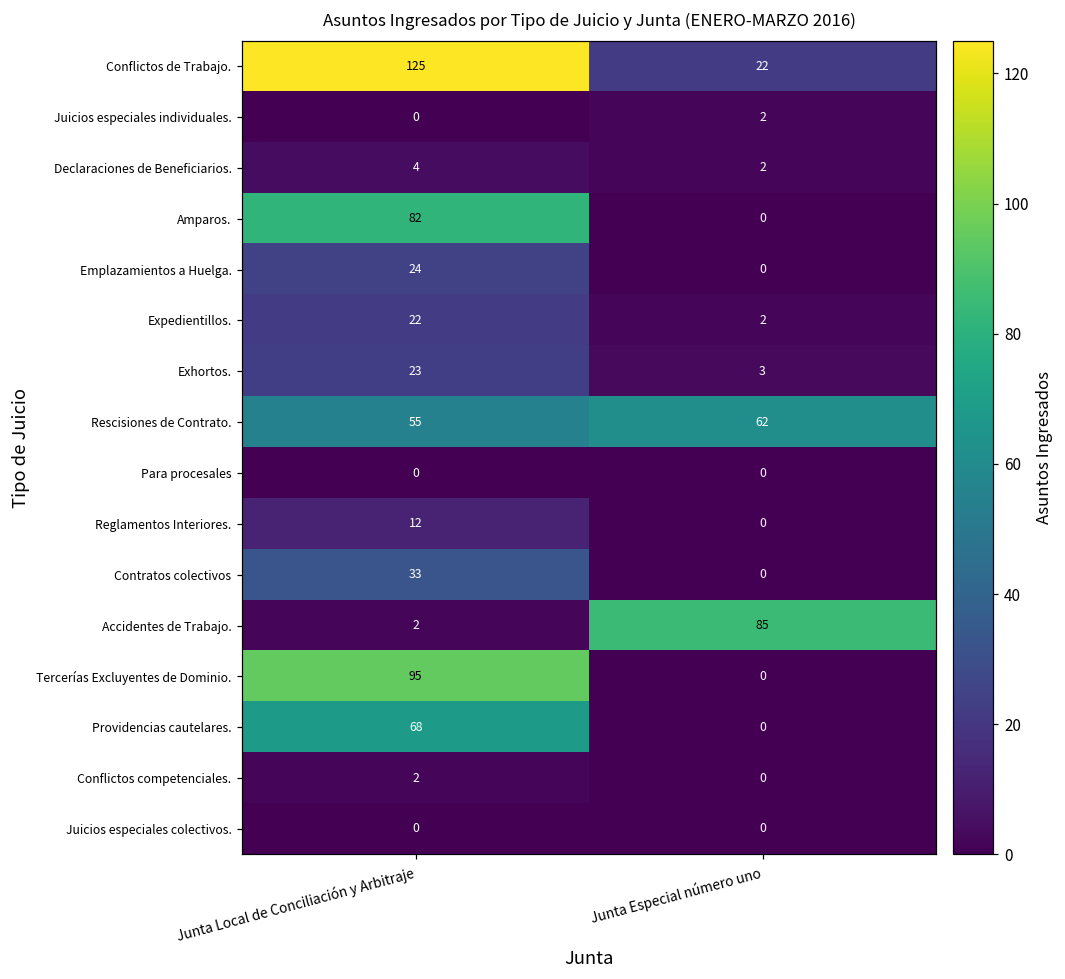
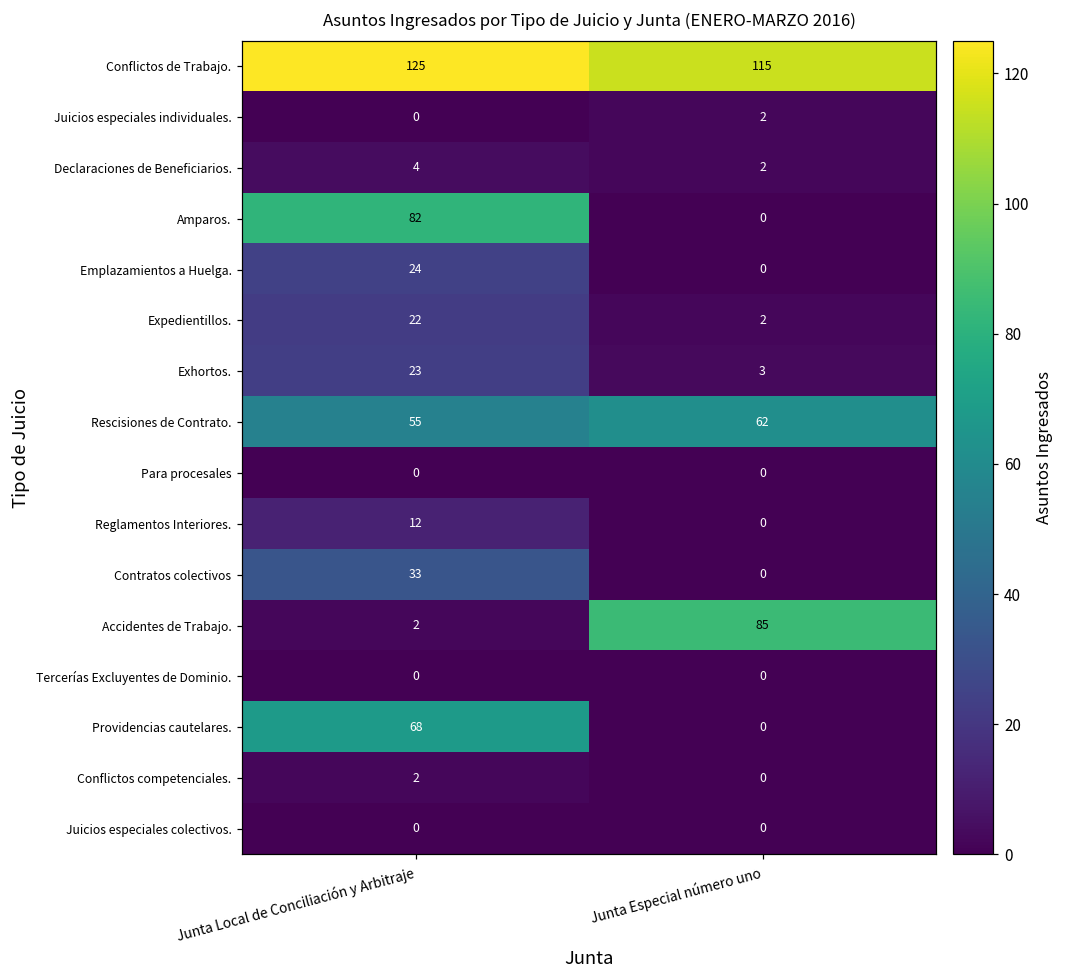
  {
    "Conflictos de Trabajo.": {
      "Junta Local de Conciliación y Arbitraje": 125,
-     "Junta Especial número uno": 22
+     "Junta Especial número uno": 115
    },
    "Juicios especiales individuales.": {
      "Junta Local de Conciliación y Arbitraje": 0,
      "Junta Especial número uno": 2
    },
    "Declaraciones de Beneficiarios.": {
      "Junta Local de Conciliación y Arbitraje": 4,
      "Junta Especial número uno": 2
    },
    "Amparos.": {
      "Junta Local de Conciliación y Arbitraje": 82,
      "Junta Especial número uno": 0
    },
    "Emplazamientos a Huelga.": {
      "Junta Local de Conciliación y Arbitraje": 24,
      "Junta Especial número uno": 0
    },
    "Expedientillos.": {
      "Junta Local de Conciliación y Arbitraje": 22,
      "Junta Especial número uno": 2
    },
    "Exhortos.": {
      "Junta Local de Conciliación y Arbitraje": 23,
      "Junta Especial número uno": 3
    },
    "Rescisiones de Contrato.": {
      "Junta Local de Conciliación y Arbitraje": 55,
      "Junta Especial número uno": 62
    },
    "Para procesales": {
      "Junta Local de Conciliación y Arbitraje": 0,
      "Junta Especial número uno": 0
    },
    "Reglamentos Interiores.": {
      "Junta Local de Conciliación y Arbitraje": 12,
      "Junta Especial número uno": 0
    },
    "Contratos colectivos": {
      "Junta Local de Conciliación y Arbitraje": 33,
      "Junta Especial número uno": 0
    },
    "Accidentes de Trabajo.": {
      "Junta Local de Conciliación y Arbitraje": 2,
      "Junta Especial número uno": 85
    },
    "Tercerías Excluyentes de Dominio.": {
-     "Junta Local de Conciliación y Arbitraje": 95,
+     "Junta Local de Conciliación y Arbitraje": 0,
      "Junta Especial número uno": 0
    },
    "Providencias cautelares.": {
      "Junta Local de Conciliación y Arbitraje": 68,
      "Junta Especial número uno": 0
    },
    "Conflictos competenciales.": {
      "Junta Local de Conciliación y Arbitraje": 2,
      "Junta Especial número uno": 0
    },
    "Juicios especiales colectivos.": {
      "Junta Local de Conciliación y Arbitraje": 0,
      "Junta Especial número uno": 0
    }
  }
